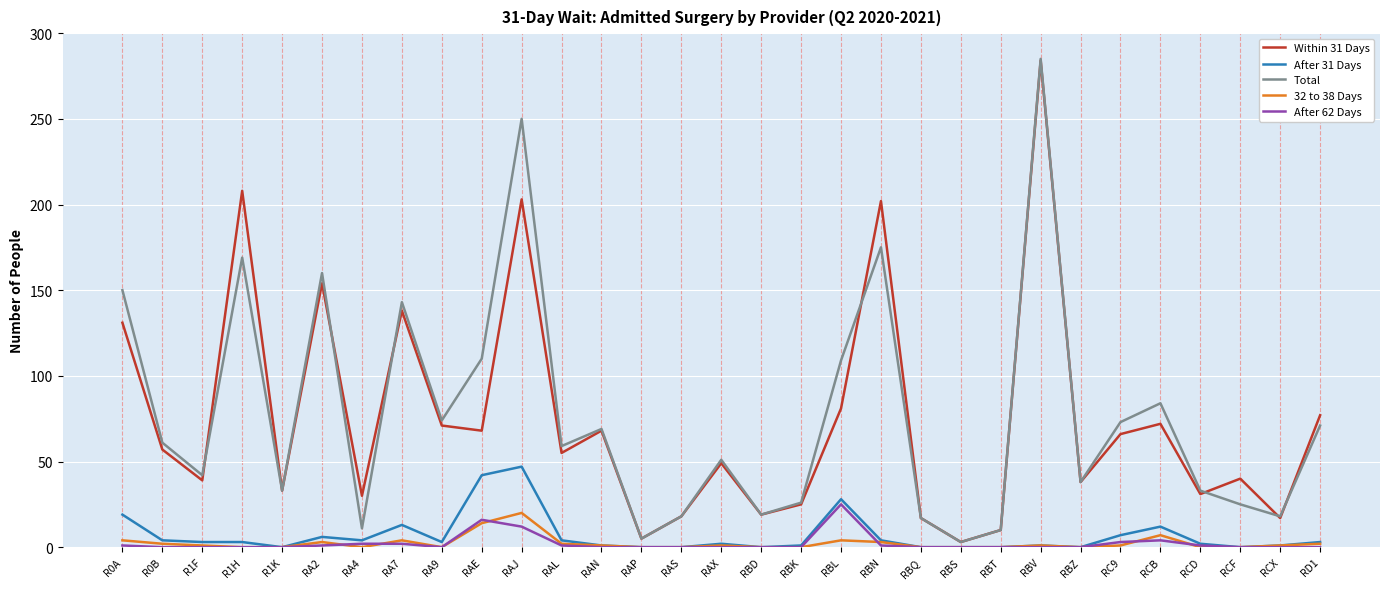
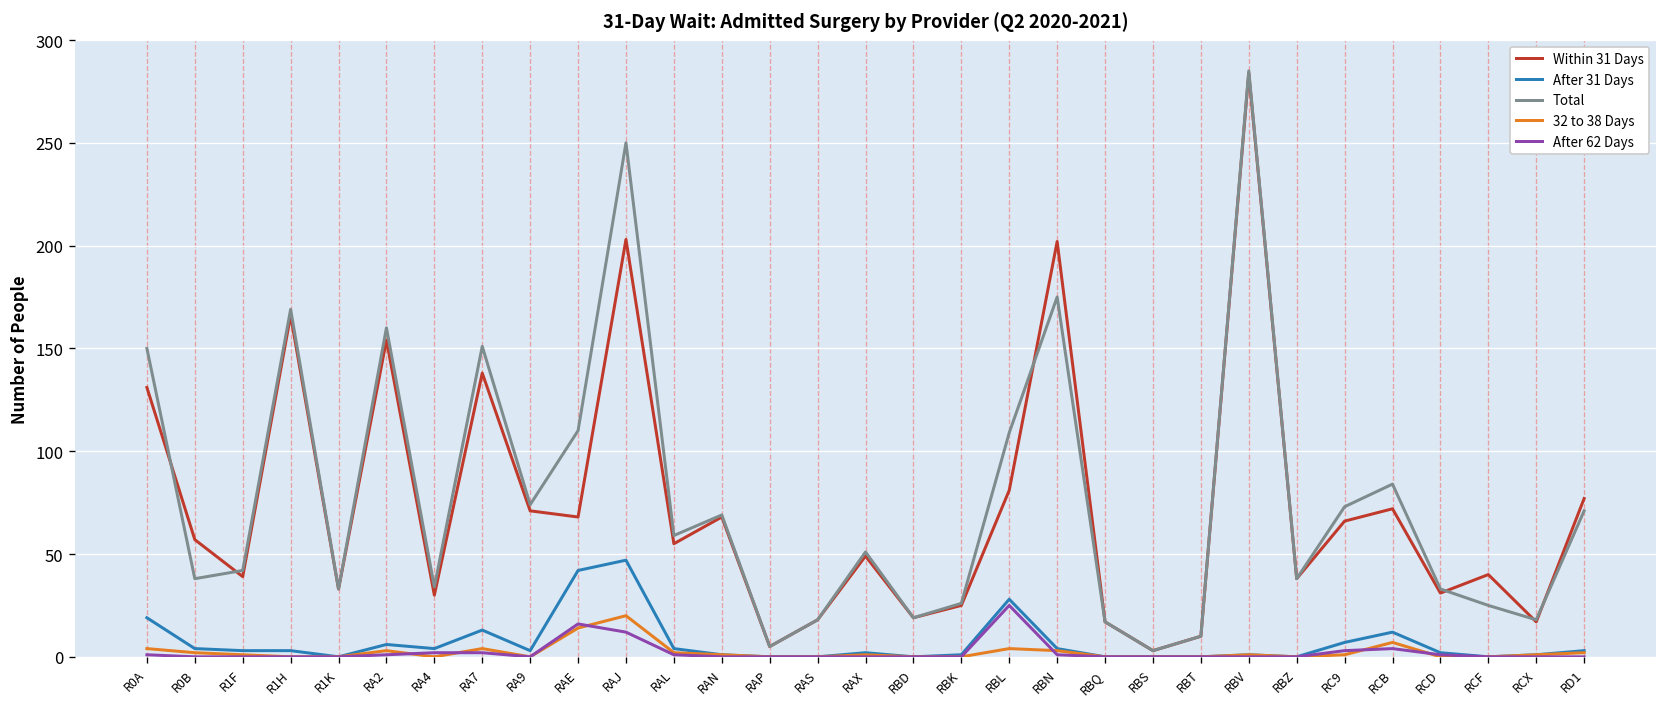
  {
    "Within 31 Days": {
      "R0A": 131,
      "R0B": 57,
      "R1F": 39,
-     "R1H": 208,
+     "R1H": 166,
      "RA2": 154,
      "RA4": 30,
      "RA7": 138,
      "RA9": 71,
      "RAE": 68,
      "RAJ": 203,
      "RAL": 55,
      "RAX": 49,
      "RBL": 81,
      "RBN": 202,
      "RC9": 66,
      "RCB": 72,
      "RCD": 31,
      "RCF": 40,
      "RD1": 77
    },
    "After 31 Days": {
      "R0A": 19,
      "R0B": 4,
      "R1F": 3,
      "R1H": 3,
      "RA2": 6,
      "RA4": 4,
      "RA7": 13,
      "RA9": 3,
      "RAE": 42,
      "RAJ": 47,
      "RAL": 4,
      "RBL": 28,
      "RC9": 7,
      "RCB": 12
    },
    "Total": {
      "R0A": 150,
-     "R0B": 61,
+     "R0B": 38,
      "R1F": 42,
      "R1H": 169,
      "RA2": 160,
-     "RA4": 11,
-     "RA7": 143,
+     "RA4": 34,
+     "RA7": 151,
      "RA9": 74,
      "RAE": 110,
      "RAJ": 250,
      "RAL": 59,
      "RAX": 51,
      "RBL": 109,
      "RBN": 175,
      "RC9": 73,
      "RCB": 84,
      "RCD": 33,
      "RCF": 25,
      "RD1": 71
    },
    "32 to 38 Days": {
      "R0A": 4,
      "R0B": 2,
      "RA2": 3,
      "RA4": 0,
      "RA7": 4,
      "RAE": 14,
      "RAJ": 20,
      "RBL": 4,
      "RC9": 1,
      "RCB": 7
    },
    "After 62 Days": {
      "R0A": 1,
      "R0B": 0,
      "RA2": 1,
      "RA4": 2,
      "RA7": 2,
      "RAE": 16,
      "RAJ": 12,
      "RBL": 25,
      "RBN": 1,
      "RC9": 3,
      "RCB": 4,
      "RD1": 0
    }
  }
